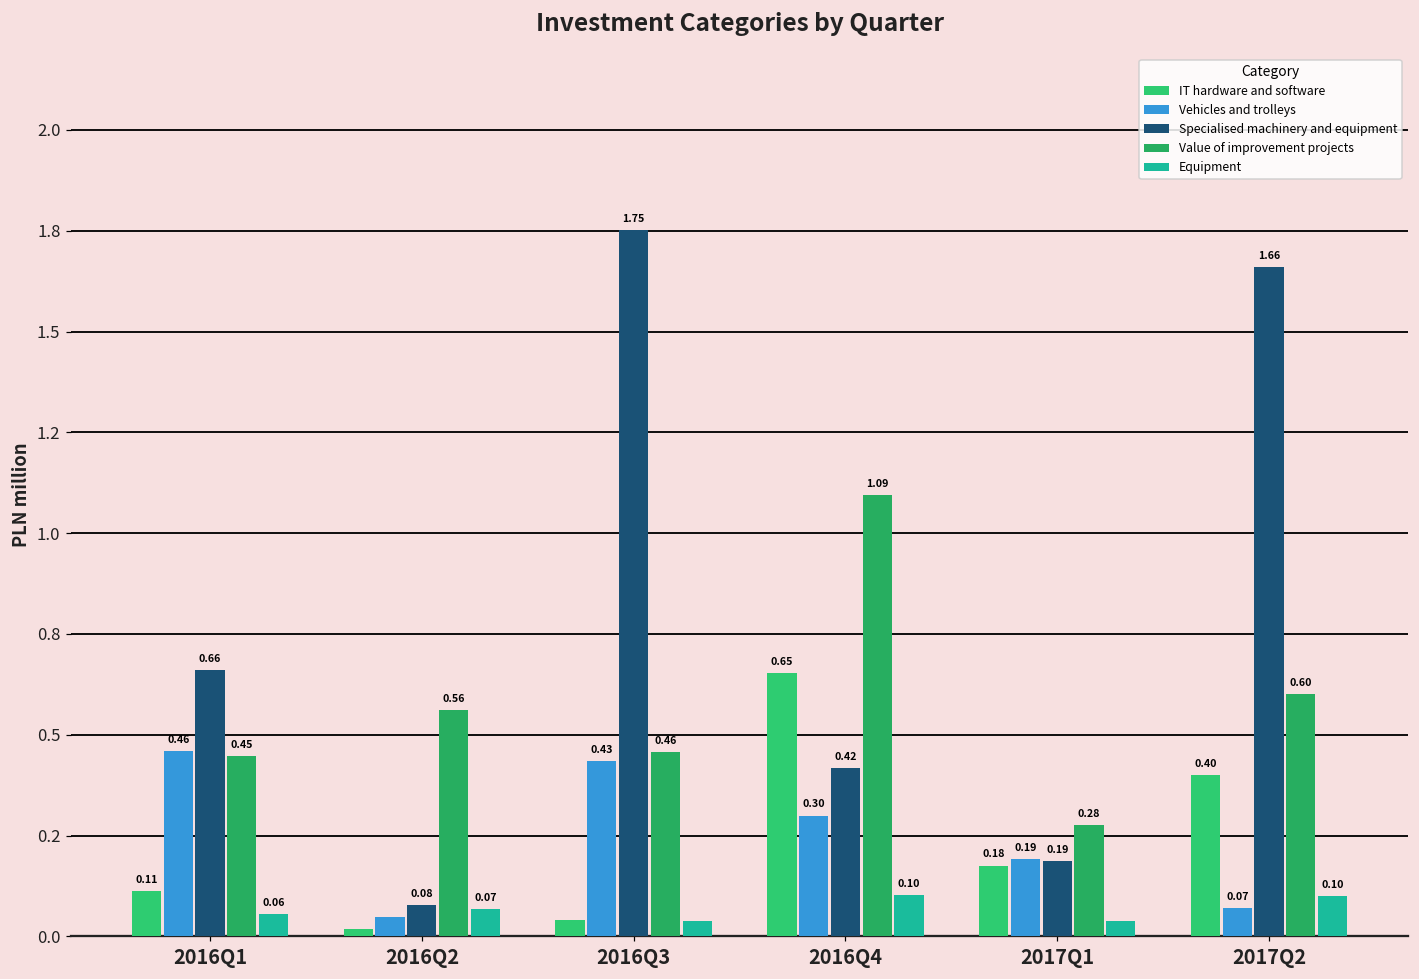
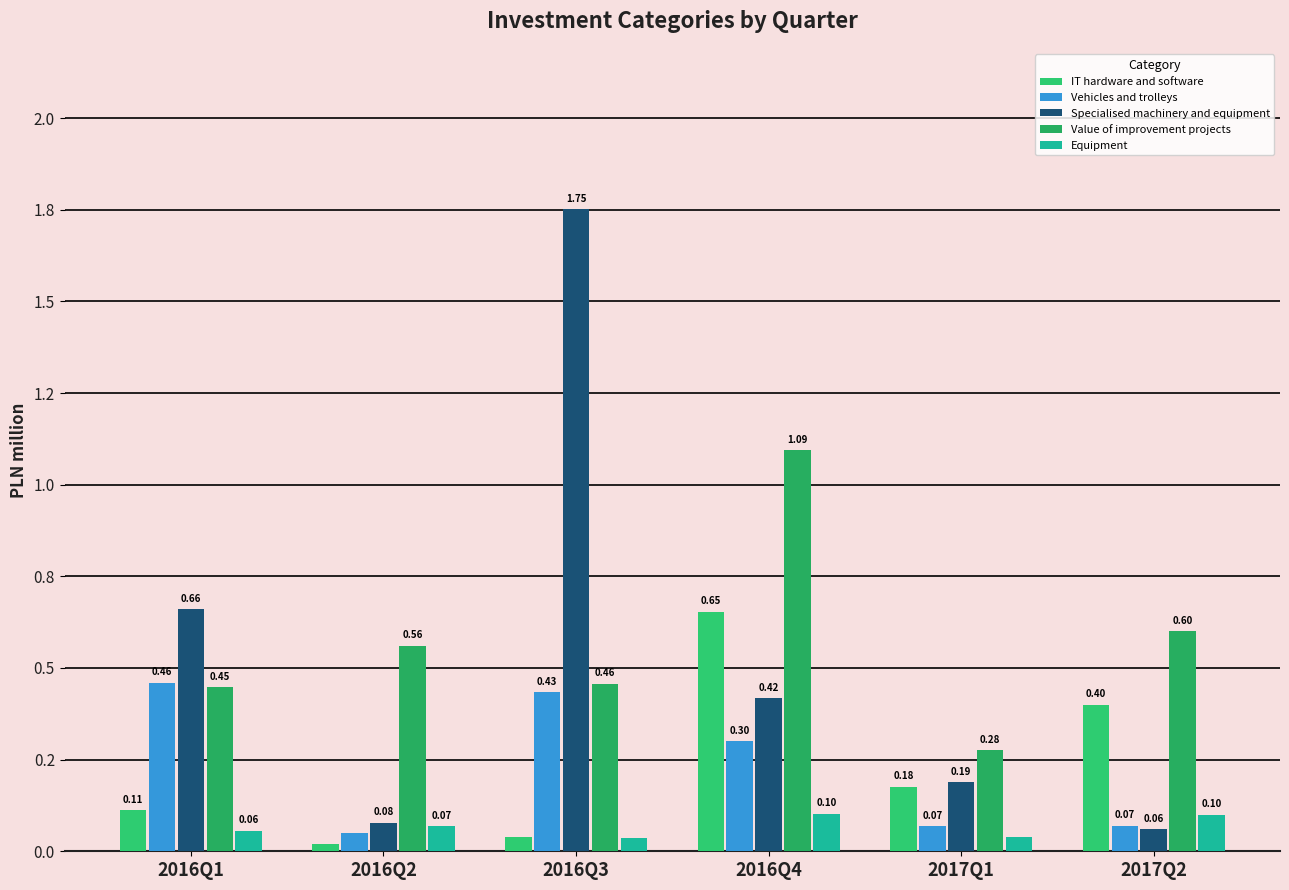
  {
    "Vehicles and trolleys": {
      "2016Q1": 0.46,
      "2016Q3": 0.43,
      "2016Q4": 0.30,
-     "2017Q1": 0.19,
+     "2017Q1": 0.07,
      "2017Q2": 0.07
    },
    "Specialised machinery and equipment": {
      "2016Q1": 0.66,
      "2016Q2": 0.08,
      "2016Q3": 1.75,
      "2016Q4": 0.42,
      "2017Q1": 0.19,
-     "2017Q2": 1.66
+     "2017Q2": 0.06
    }
  }
